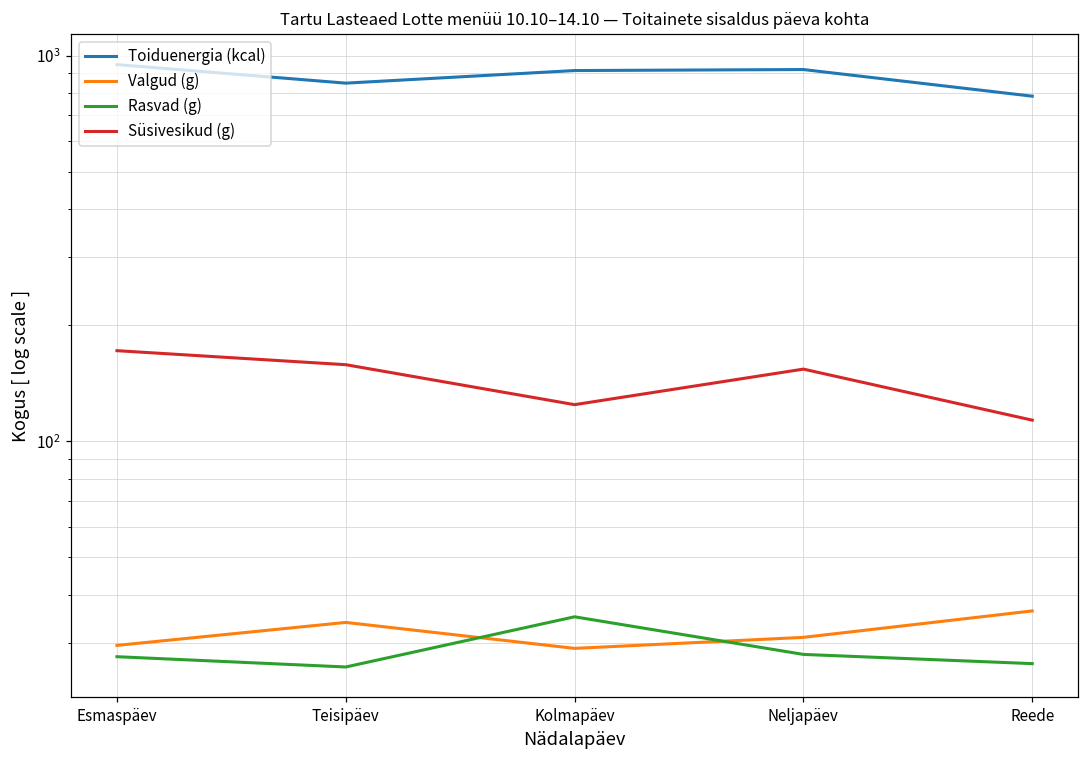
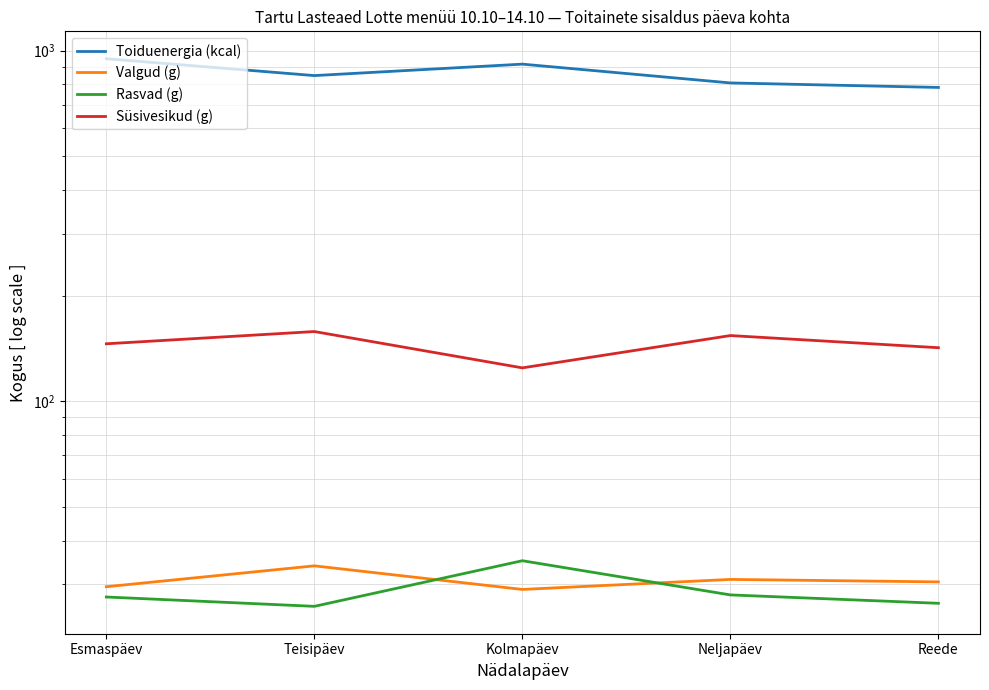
  {
    "Toiduenergia (kcal)": {
      "Teisipäev": 850,
      "Kolmapäev": 910,
-     "Neljapäev": 920,
+     "Neljapäev": 810,
      "Reede": 780
    },
    "Valgud (g)": {
      "Esmaspäev": 30,
      "Teisipäev": 34,
      "Kolmapäev": 29,
      "Neljapäev": 31,
-     "Reede": 36
+     "Reede": 31
    },
    "Rasvad (g)": {
      "Esmaspäev": 28,
      "Teisipäev": 26,
      "Kolmapäev": 35,
      "Neljapäev": 28,
      "Reede": 27
    },
    "Süsivesikud (g)": {
-     "Esmaspäev": 170,
+     "Esmaspäev": 146,
      "Teisipäev": 160,
      "Kolmapäev": 124,
      "Neljapäev": 150,
-     "Reede": 113
+     "Reede": 142
    }
  }
